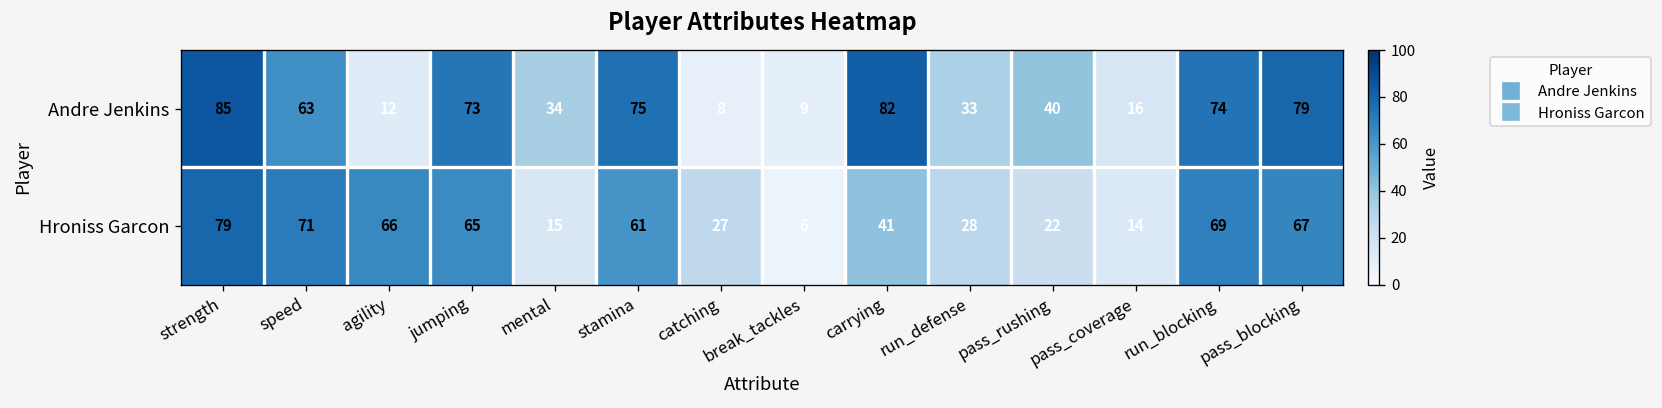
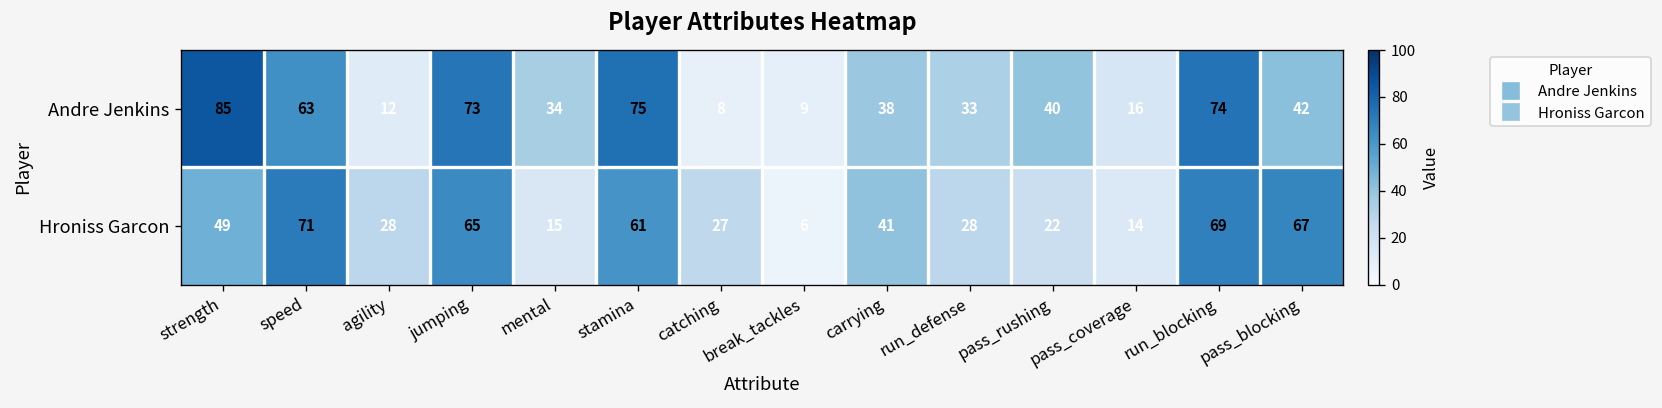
  {
    "Andre Jenkins": {
      "strength": 85,
      "speed": 63,
      "jumping": 73,
      "mental": 34,
      "stamina": 75,
-     "carrying": 82,
+     "carrying": 38,
      "run_defense": 33,
      "pass_rushing": 40,
      "run_blocking": 74,
-     "pass_blocking": 79
+     "pass_blocking": 42
    },
    "Hroniss Garcon": {
-     "strength": 79,
+     "strength": 49,
      "speed": 71,
-     "agility": 66,
+     "agility": 28,
      "jumping": 65,
      "stamina": 61,
      "catching": 27,
      "carrying": 41,
      "run_defense": 28,
      "pass_rushing": 22,
      "run_blocking": 69,
      "pass_blocking": 67
    }
  }
